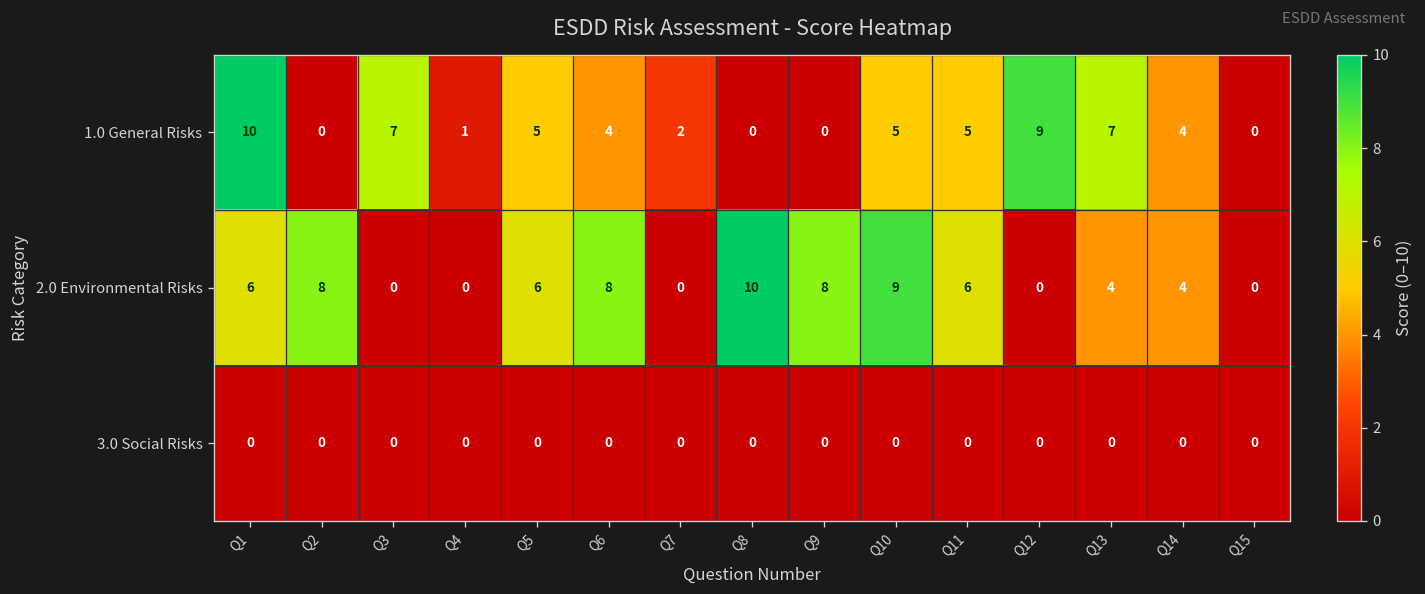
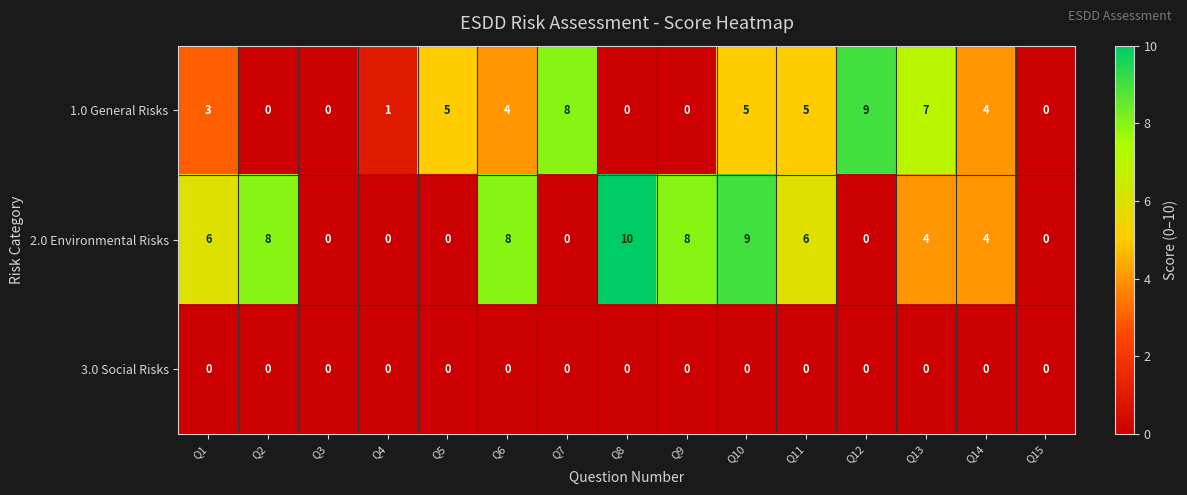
  {
    "1.0 General Risks": {
-     "Q1": 10,
+     "Q1": 3,
      "Q2": 0,
-     "Q3": 7,
+     "Q3": 0,
      "Q4": 1,
      "Q5": 5,
      "Q6": 4,
-     "Q7": 2,
+     "Q7": 8,
      "Q8": 0,
      "Q9": 0,
      "Q10": 5,
      "Q11": 5,
      "Q12": 9,
      "Q13": 7,
      "Q14": 4,
      "Q15": 0
    },
    "2.0 Environmental Risks": {
      "Q1": 6,
      "Q2": 8,
      "Q3": 0,
      "Q4": 0,
-     "Q5": 6,
+     "Q5": 0,
      "Q6": 8,
      "Q7": 0,
      "Q8": 10,
      "Q9": 8,
      "Q10": 9,
      "Q11": 6,
      "Q12": 0,
      "Q13": 4,
      "Q14": 4,
      "Q15": 0
    },
    "3.0 Social Risks": {
      "Q1": 0,
      "Q2": 0,
      "Q3": 0,
      "Q4": 0,
      "Q5": 0,
      "Q6": 0,
      "Q7": 0,
      "Q8": 0,
      "Q9": 0,
      "Q10": 0,
      "Q11": 0,
      "Q12": 0,
      "Q13": 0,
      "Q14": 0,
      "Q15": 0
    }
  }
